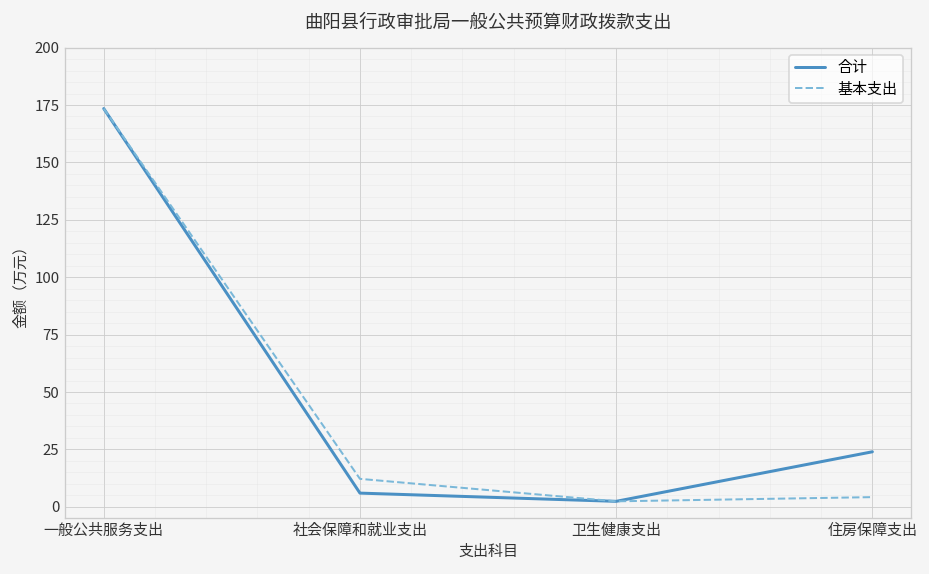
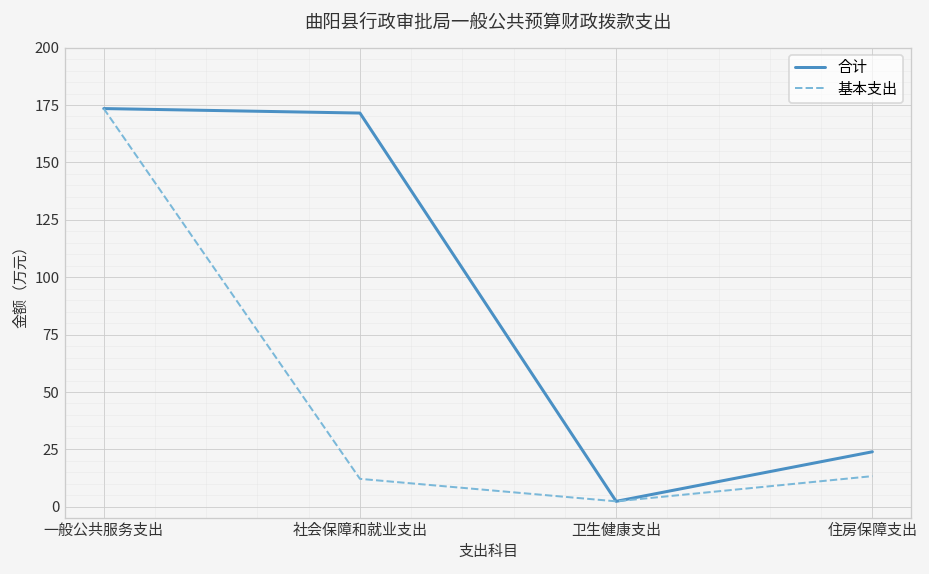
  {
    "合计": {
-     "社会保障和就业支出": 6,
+     "社会保障和就业支出": 171,
      "住房保障支出": 24
    },
    "基本支出": {
      "社会保障和就业支出": 12,
-     "住房保障支出": 4
+     "住房保障支出": 13
    }
  }
